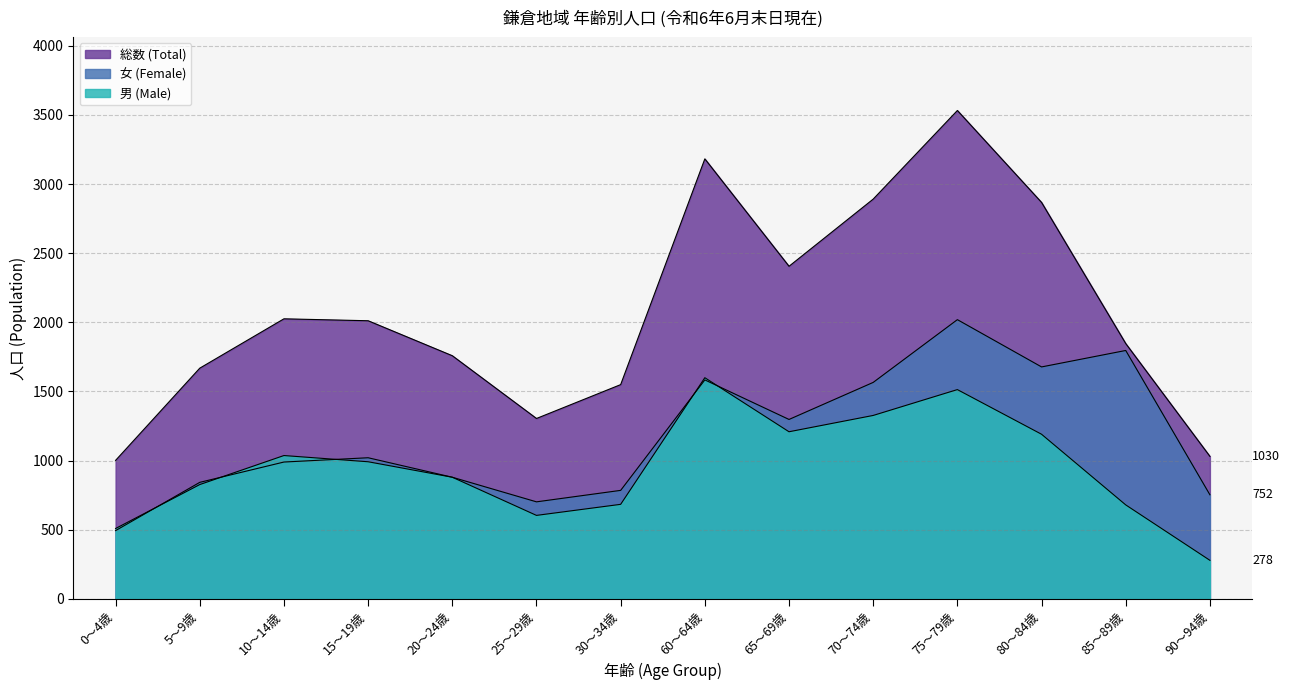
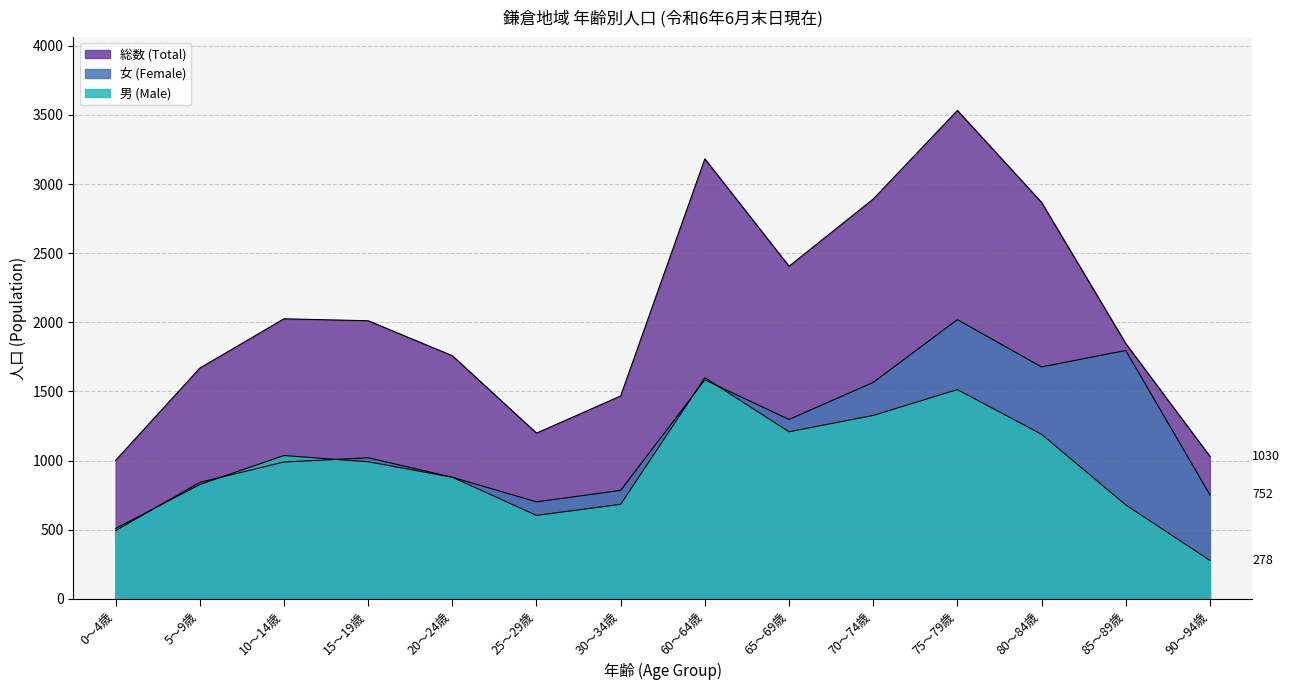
  {
    "総数 (Total)": {
      "0～4歳": 1000,
      "5～9歳": 1670,
      "10～14歳": 2030,
      "15～19歳": 2010,
      "20～24歳": 1760,
-     "25～29歳": 1300,
-     "30～34歳": 1550,
+     "25～29歳": 1200,
+     "30～34歳": 1470,
      "60～64歳": 3180,
      "65～69歳": 2410,
      "70～74歳": 2890,
      "75～79歳": 3530,
      "80～84歳": 2870,
      "85～89歳": 1850,
      "90～94歳": 1030
    },
    "女 (Female)": {
      "10～14歳": 990,
      "15～19歳": 1020,
      "25～29歳": 700,
      "30～34歳": 780,
      "65～69歳": 1300,
      "70～74歳": 1570,
      "75～79歳": 2020,
      "80～84歳": 1680,
      "85～89歳": 1800,
      "90～94歳": 750
    },
    "男 (Male)": {
      "10～14歳": 1040,
      "15～19歳": 990,
      "25～29歳": 600,
      "30～34歳": 680,
      "65～69歳": 1210,
      "70～74歳": 1330,
      "75～79歳": 1510,
      "80～84歳": 1190,
      "85～89歳": 680,
      "90～94歳": 280
    }
  }
